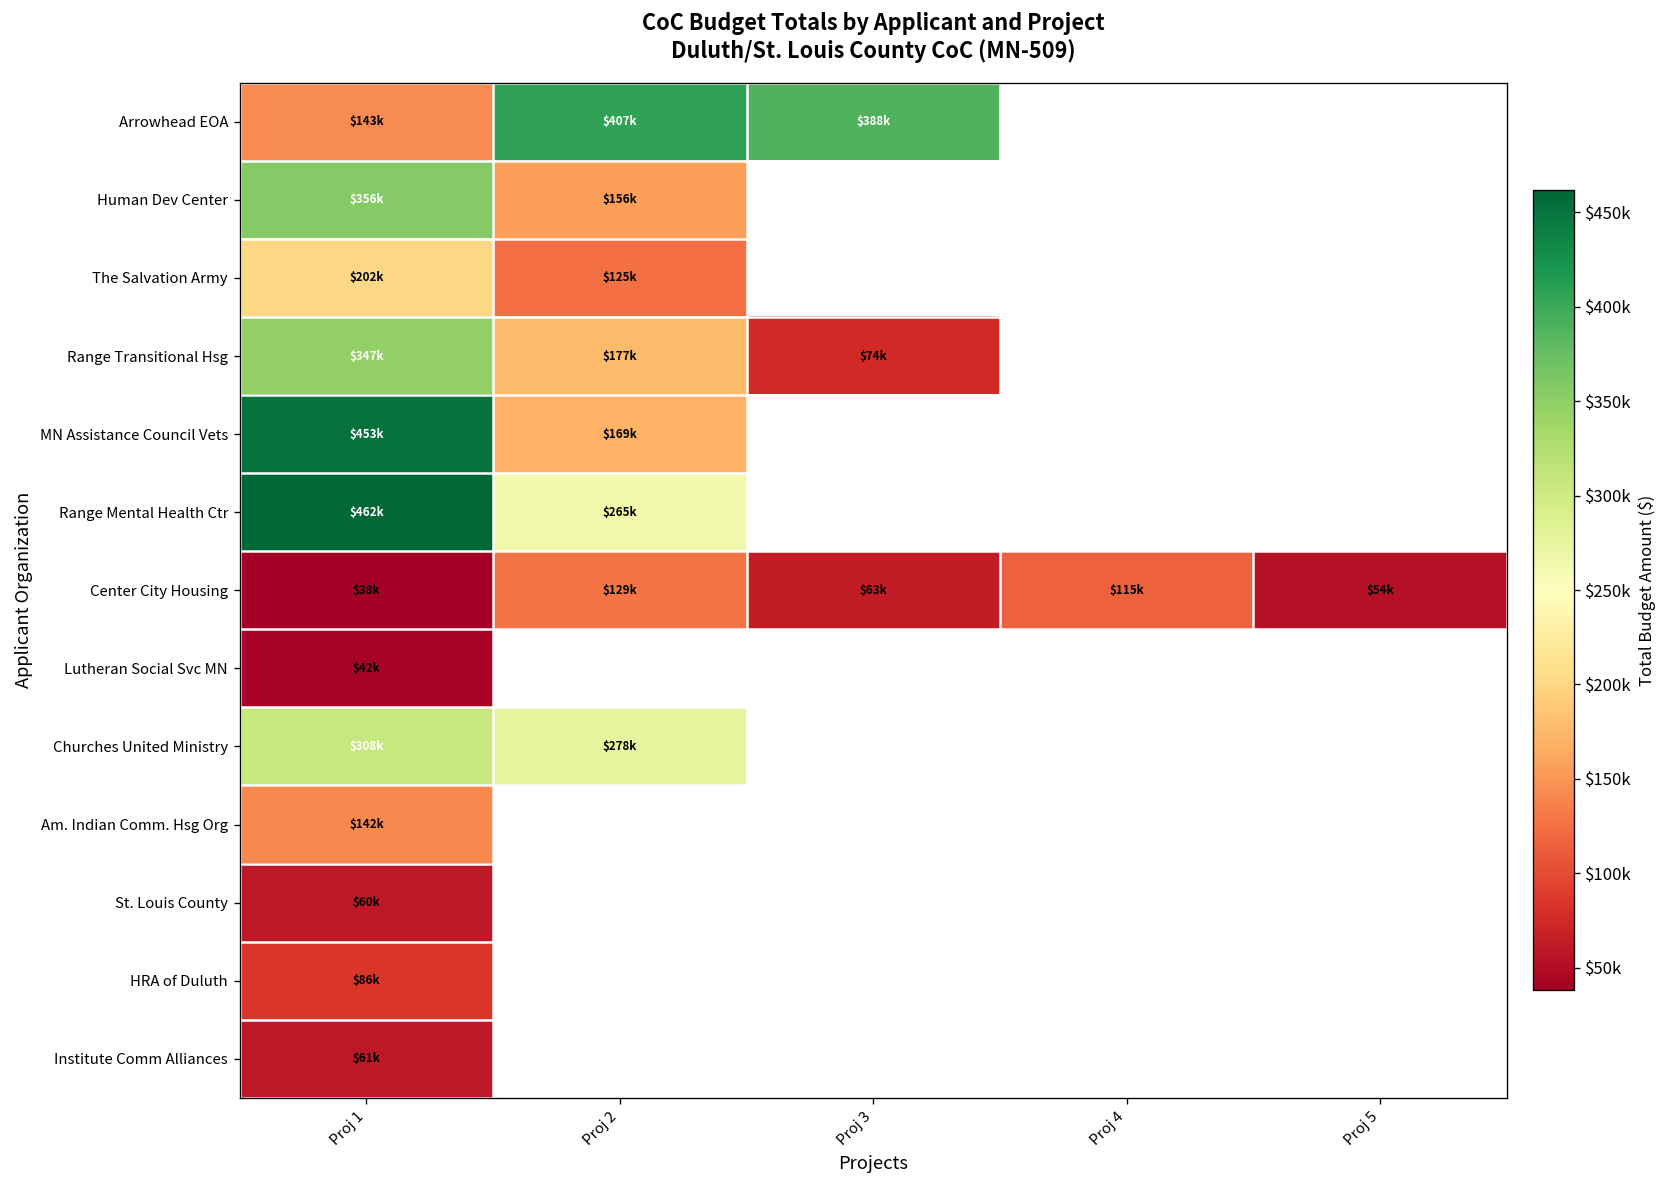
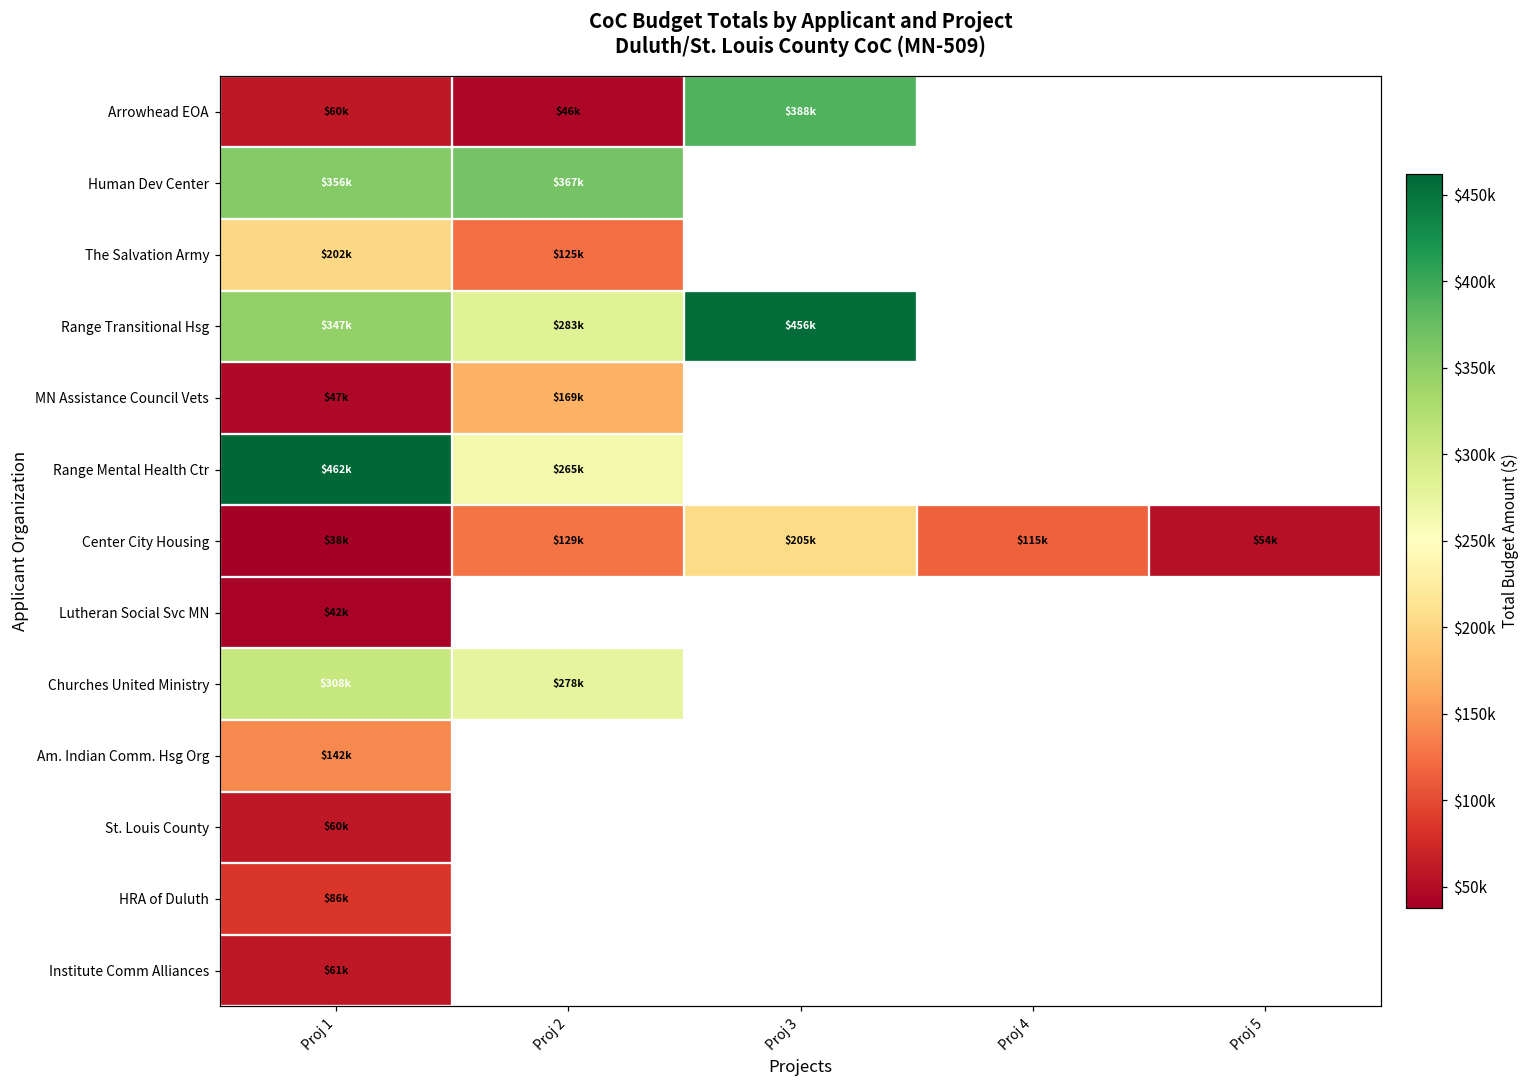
  {
    "Arrowhead EOA": {
-     "Proj 1": "$143k",
-     "Proj 2": "$407k",
+     "Proj 1": "$60k",
+     "Proj 2": "$46k",
      "Proj 3": "$388k"
    },
    "Human Dev Center": {
      "Proj 1": "$356k",
-     "Proj 2": "$156k"
+     "Proj 2": "$367k"
    },
    "The Salvation Army": {
      "Proj 1": "$202k",
      "Proj 2": "$125k"
    },
    "Range Transitional Hsg": {
      "Proj 1": "$347k",
-     "Proj 2": "$177k",
-     "Proj 3": "$74k"
+     "Proj 2": "$283k",
+     "Proj 3": "$456k"
    },
    "MN Assistance Council Vets": {
-     "Proj 1": "$453k",
+     "Proj 1": "$47k",
      "Proj 2": "$169k"
    },
    "Range Mental Health Ctr": {
      "Proj 1": "$462k",
      "Proj 2": "$265k"
    },
    "Center City Housing": {
      "Proj 1": "$38k",
      "Proj 2": "$129k",
-     "Proj 3": "$63k",
+     "Proj 3": "$205k",
      "Proj 4": "$115k",
      "Proj 5": "$54k"
    },
    "Lutheran Social Svc MN": {
      "Proj 1": "$42k"
    },
    "Churches United Ministry": {
      "Proj 1": "$308k",
      "Proj 2": "$278k"
    },
    "Am. Indian Comm. Hsg Org": {
      "Proj 1": "$142k"
    },
    "St. Louis County": {
      "Proj 1": "$60k"
    },
    "HRA of Duluth": {
      "Proj 1": "$86k"
    },
    "Institute Comm Alliances": {
      "Proj 1": "$61k"
    }
  }
